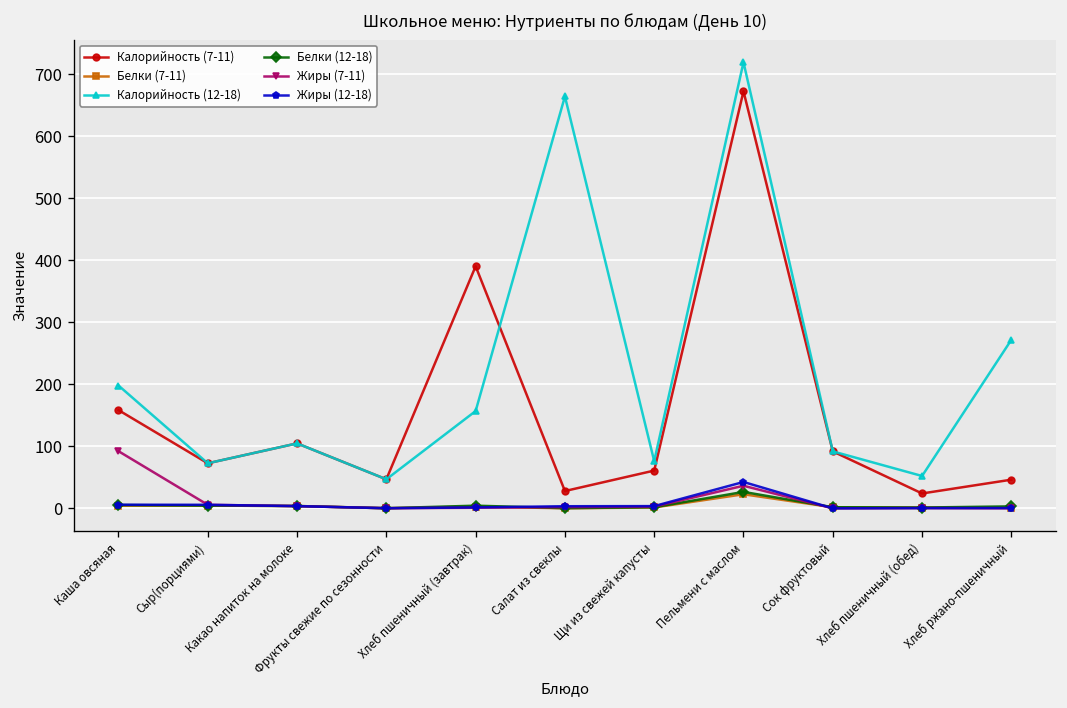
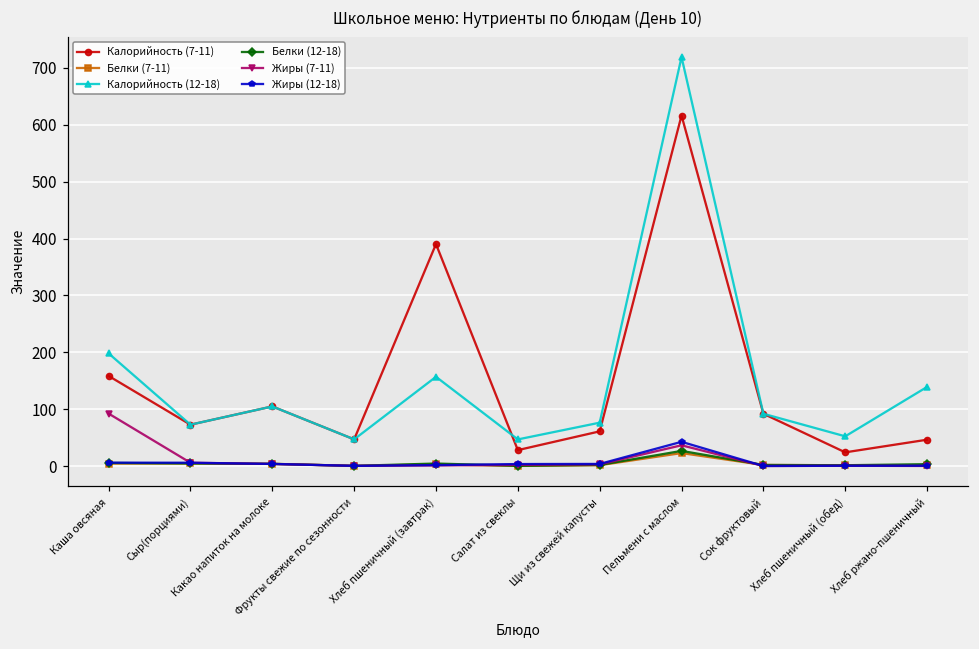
  {
    "Калорийность (7-11)": {
      "Каша овсяная": 160,
      "Хлеб пшеничный (завтрак)": 390,
      "Салат из свеклы": 30,
      "Щи из свежей капусты": 60,
-     "Пельмени с маслом": 670,
+     "Пельмени с маслом": 620,
      "Хлеб пшеничный (обед)": 20,
      "Хлеб ржано-пшеничный": 50
    },
    "Калорийность (12-18)": {
      "Каша овсяная": 200,
      "Хлеб пшеничный (завтрак)": 160,
-     "Салат из свеклы": 660,
+     "Салат из свеклы": 50,
      "Щи из свежей капусты": 80,
      "Пельмени с маслом": 720,
      "Хлеб пшеничный (обед)": 50,
-     "Хлеб ржано-пшеничный": 270
+     "Хлеб ржано-пшеничный": 140
    },
    "Жиры (7-11)": {
      "Каша овсяная": 90,
      "Пельмени с маслом": 40
    },
    "Жиры (12-18)": {
      "Пельмени с маслом": 40
    }
  }
